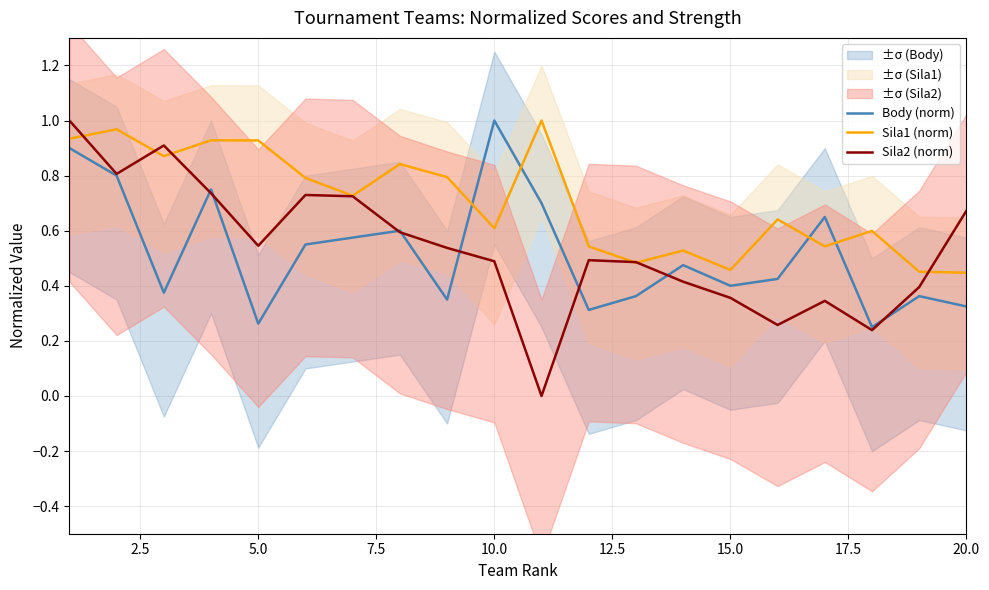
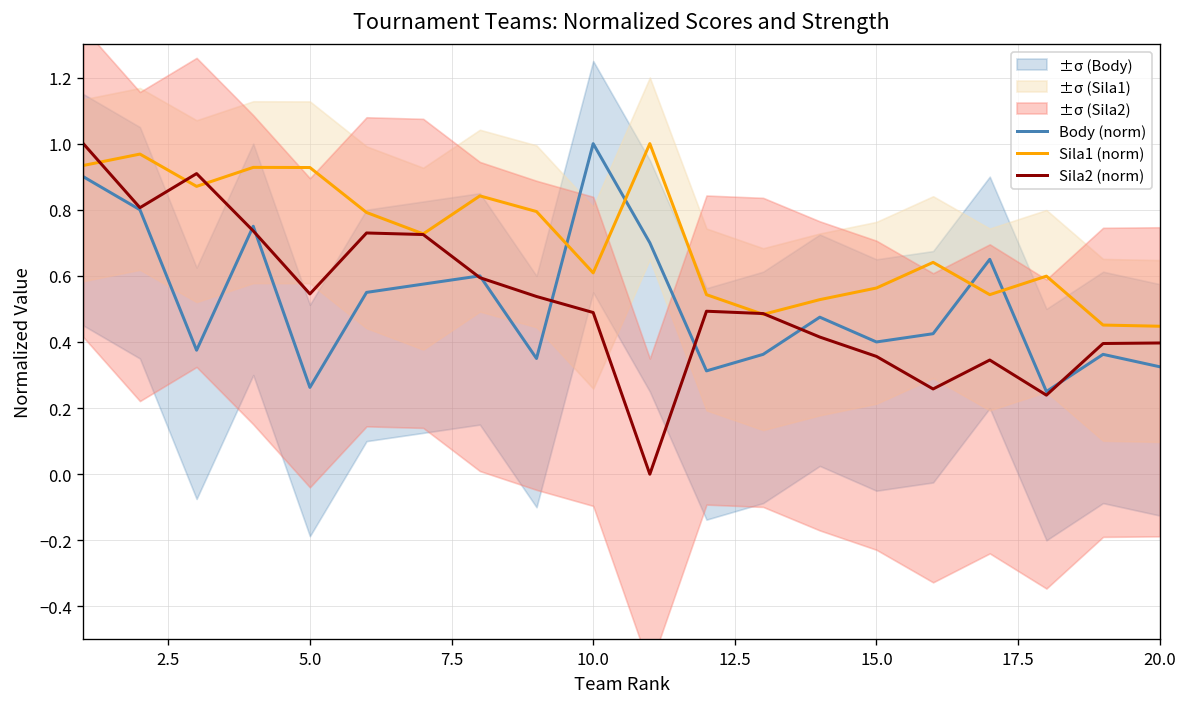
  {
    "Sila1 (norm)": {
      "5.0": 0.93,
      "10.0": 0.61,
-     "15.0": 0.46,
+     "15.0": 0.56,
      "20.0": 0.45
    },
    "Sila2 (norm)": {
      "5.0": 0.55,
      "10.0": 0.49,
      "15.0": 0.36,
-     "20.0": 0.67
+     "20.0": 0.40
    }
  }
